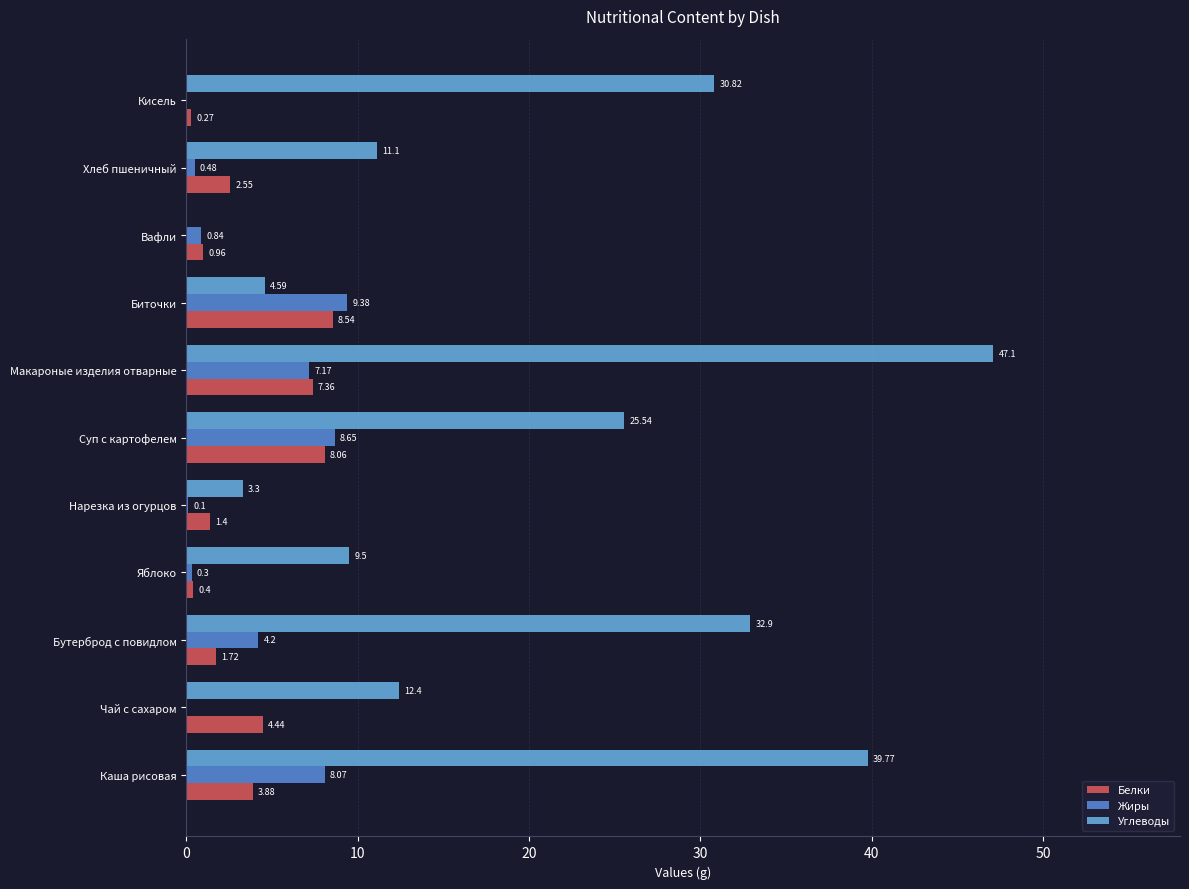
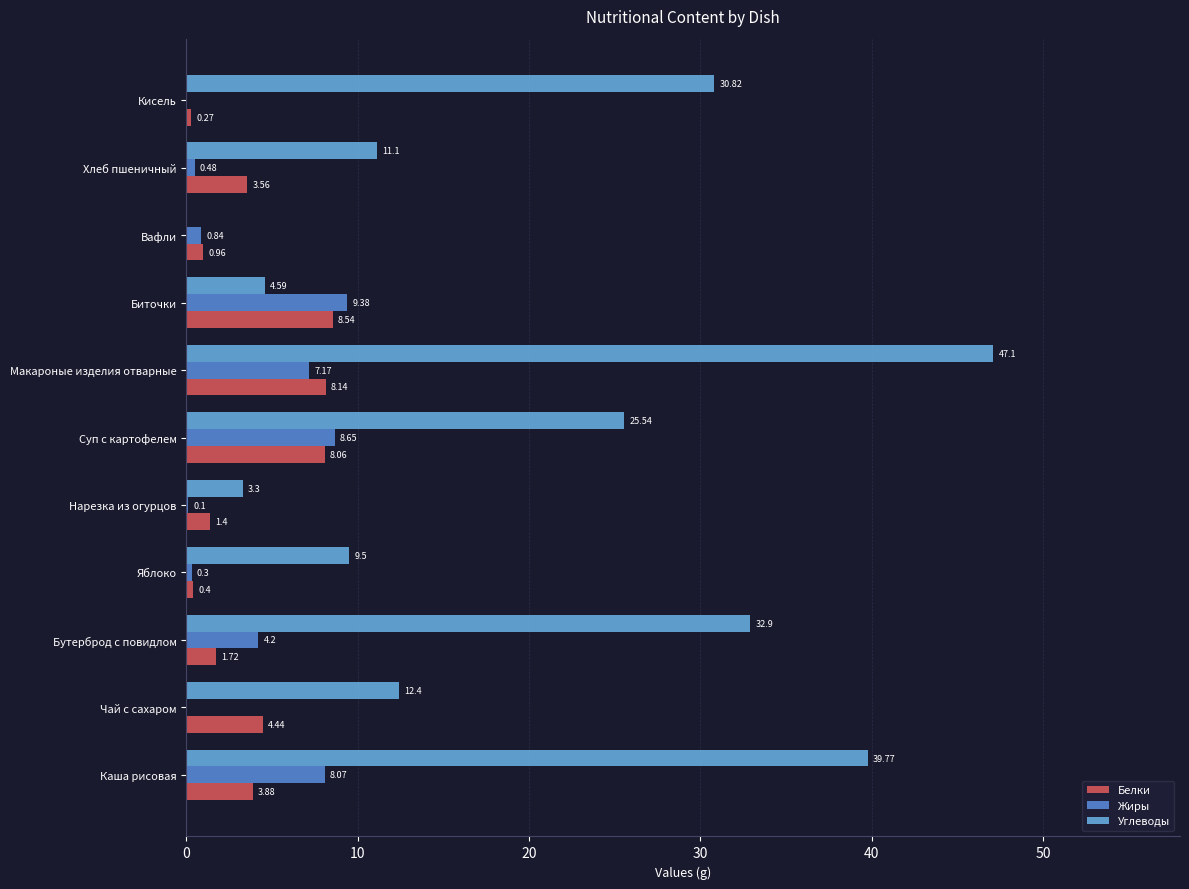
  {
    "Белки": {
      "Кисель": 0.27,
-     "Хлеб пшеничный": 2.55,
+     "Хлеб пшеничный": 3.56,
      "Вафли": 0.96,
      "Биточки": 8.54,
-     "Макароные изделия отварные": 7.36,
+     "Макароные изделия отварные": 8.14,
      "Суп с картофелем": 8.06,
      "Нарезка из огурцов": 1.4,
      "Яблоко": 0.4,
      "Бутерброд с повидлом": 1.72,
      "Чай с сахаром": 4.44,
      "Каша рисовая": 3.88
    }
  }
